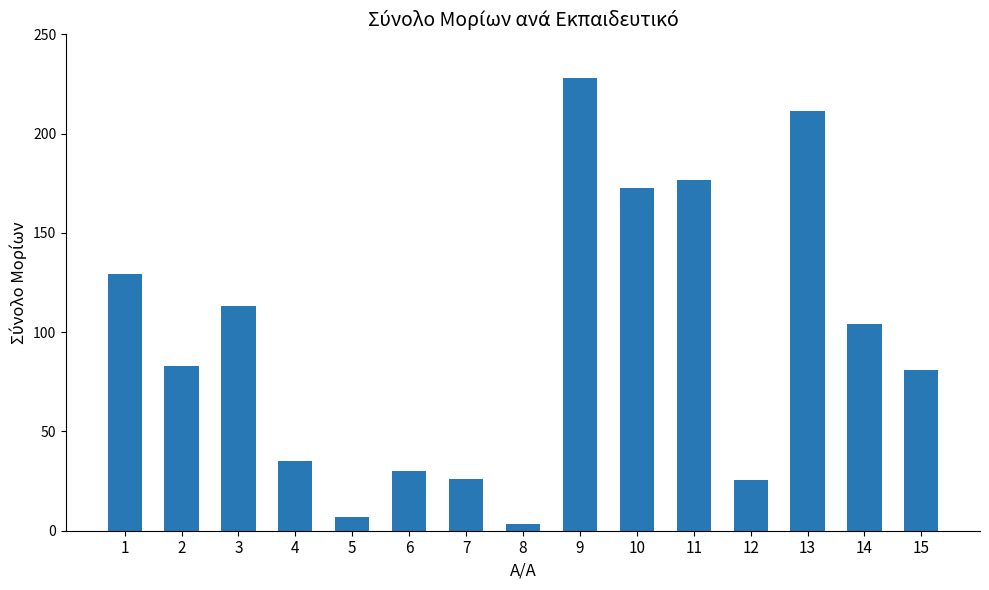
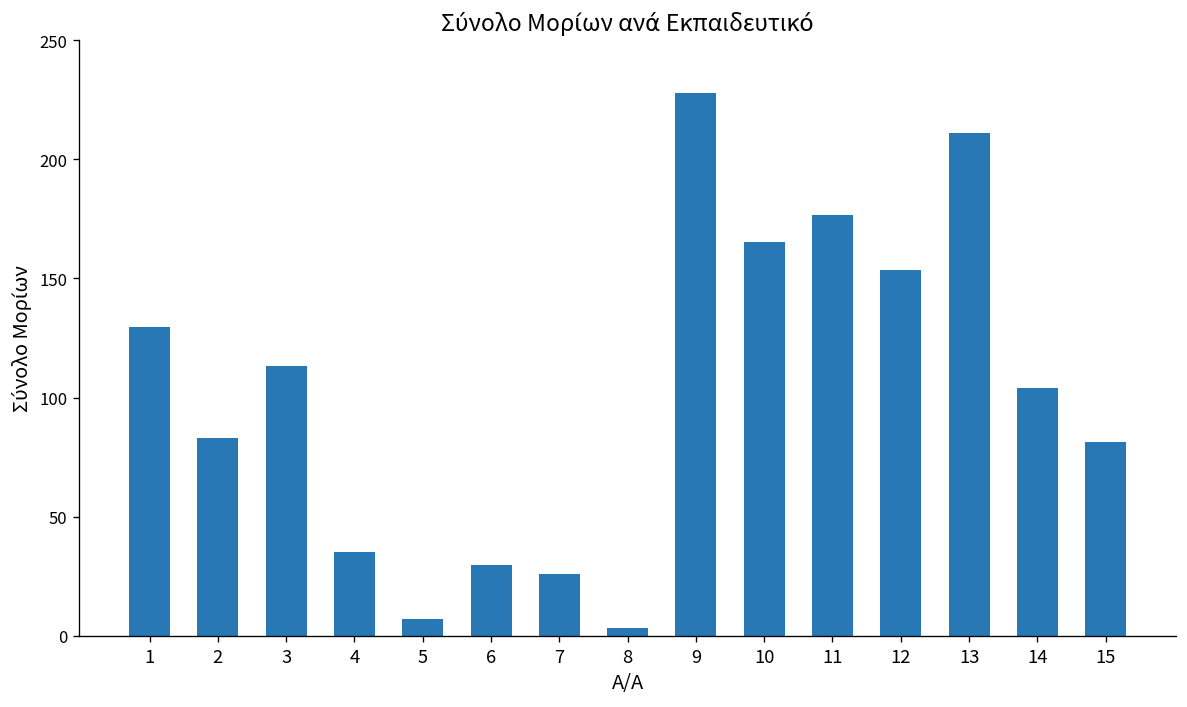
  {
    "1": 129,
    "2": 83,
    "3": 113,
    "4": 35,
    "5": 7,
    "6": 30,
    "7": 26,
    "8": 3,
    "9": 228,
-   "10": 172,
+   "10": 165,
    "11": 176,
-   "12": 26,
+   "12": 154,
    "13": 211,
    "14": 104,
    "15": 81
  }
